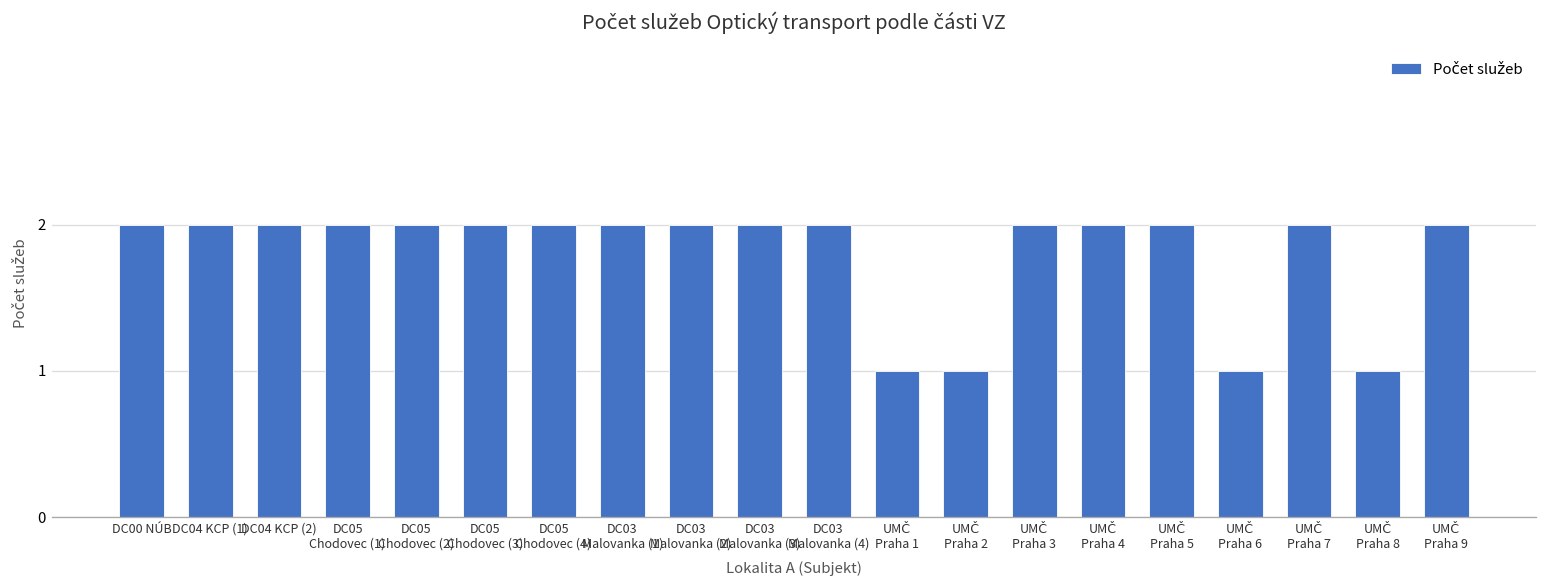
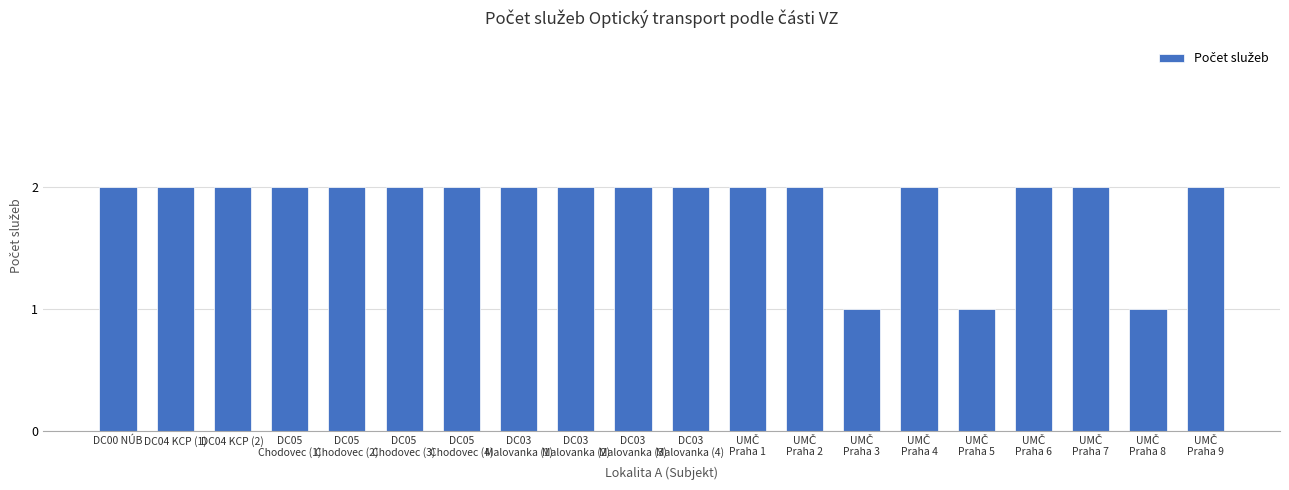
  {
    "DC00 NÚB": 2,
    "DC04 KCP (1)": 2,
    "DC04 KCP (2)": 2,
    "DC05 Chodovec (1)": 2,
    "DC05 Chodovec (2)": 2,
    "DC05 Chodovec (3)": 2,
    "DC05 Chodovec (4)": 2,
-   "UMČ Praha 1": 1,
-   "UMČ Praha 2": 1,
-   "UMČ Praha 3": 2,
+   "UMČ Praha 1": 2,
+   "UMČ Praha 2": 2,
+   "UMČ Praha 3": 1,
    "UMČ Praha 4": 2,
-   "UMČ Praha 5": 2,
-   "UMČ Praha 6": 1,
+   "UMČ Praha 5": 1,
+   "UMČ Praha 6": 2,
    "UMČ Praha 7": 2,
    "UMČ Praha 8": 1,
    "UMČ Praha 9": 2
  }
